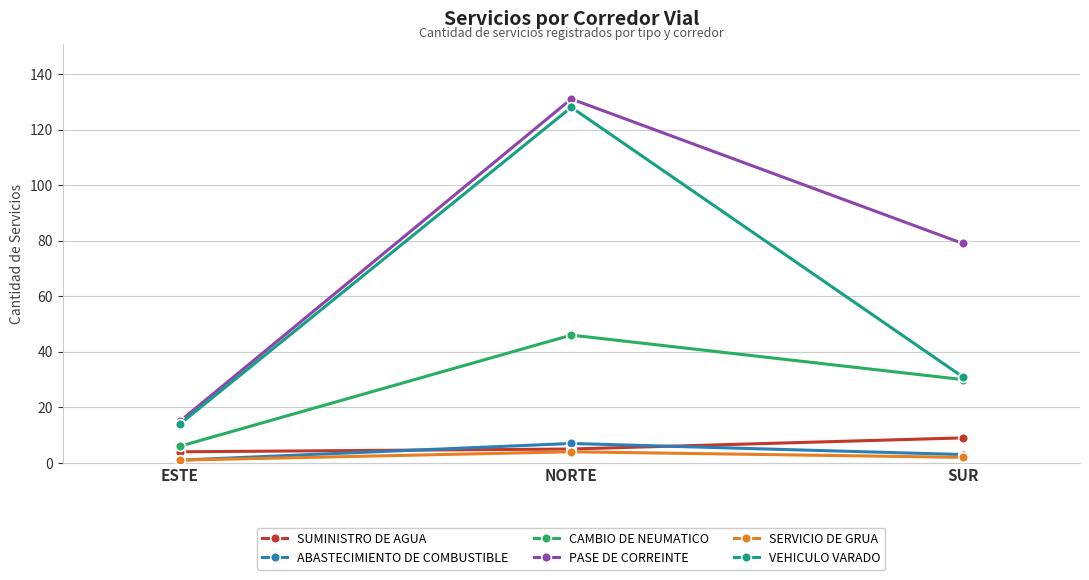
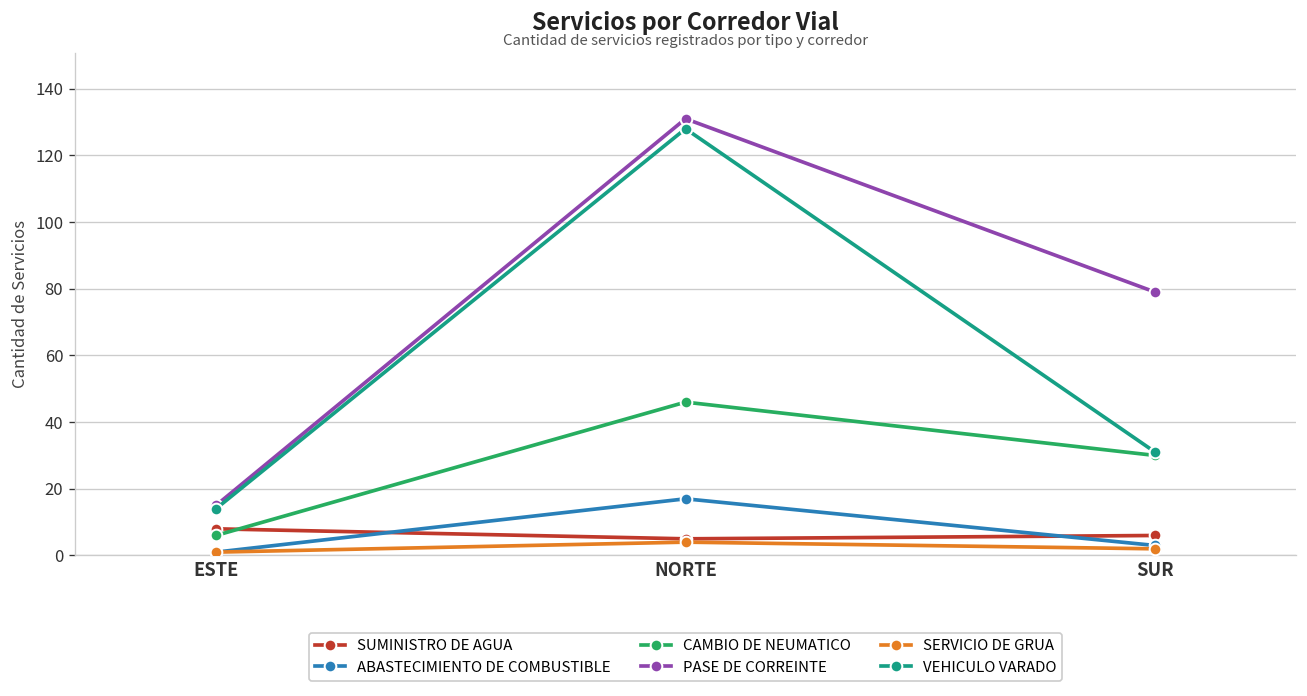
  {
    "SUMINISTRO DE AGUA": {
-     "ESTE": 4,
+     "ESTE": 8,
      "NORTE": 5,
-     "SUR": 9
+     "SUR": 6
    },
    "ABASTECIMIENTO DE COMBUSTIBLE": {
-     "NORTE": 7,
+     "NORTE": 17,
      "SUR": 3
    },
    "PASE DE CORREINTE": {
      "ESTE": 15,
      "NORTE": 131,
      "SUR": 79
    },
    "SERVICIO DE GRUA": {
      "NORTE": 4,
      "SUR": 2
    }
  }
